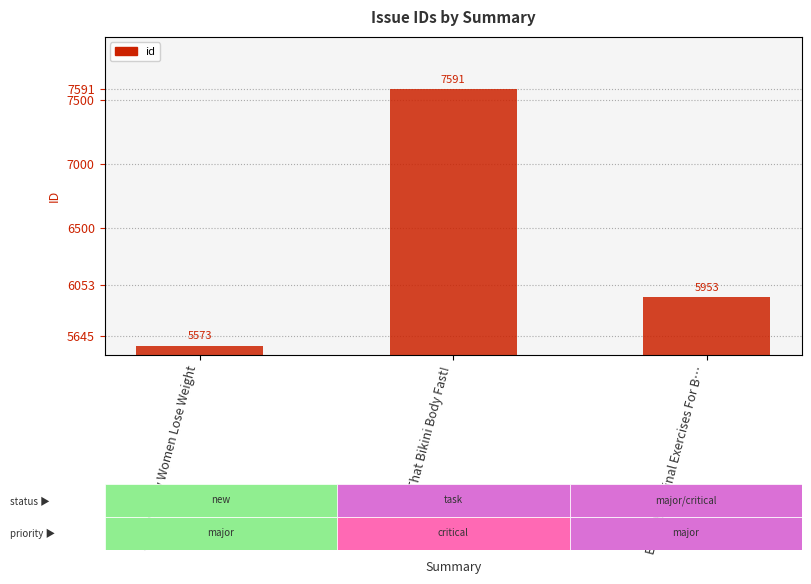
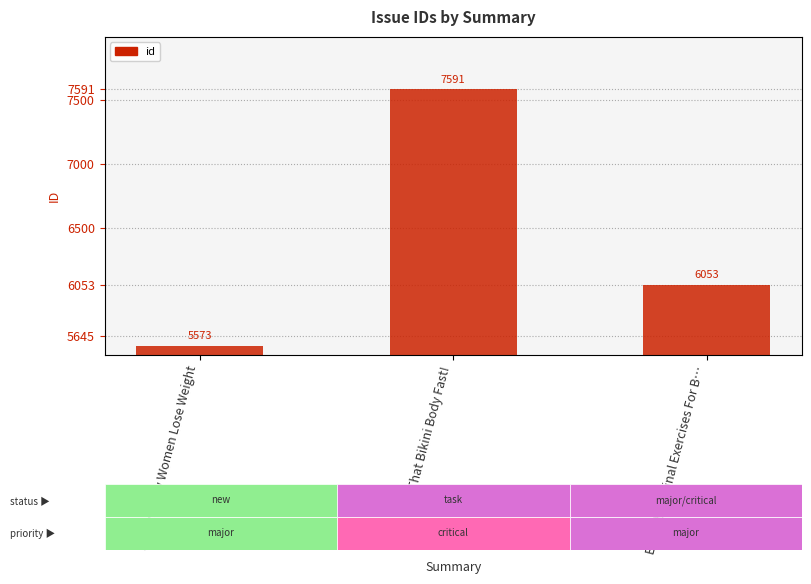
  {
    "3 Ways How Women Lose Weight": 5573,
    "Get That Bikini Body Fast!": 7591,
-   "Best Abdominal Exercises For B…": 5953
+   "Best Abdominal Exercises For B…": 6053
  }
